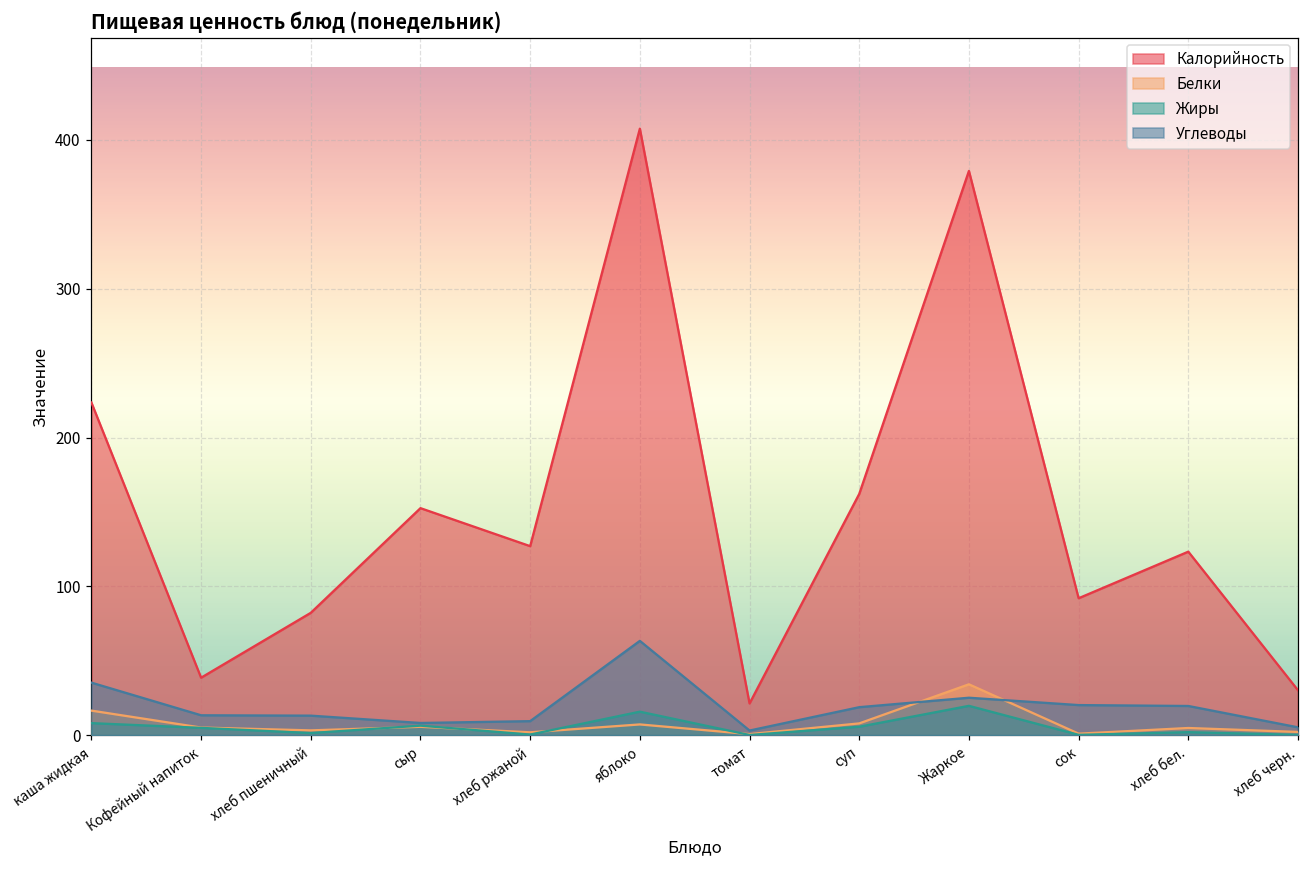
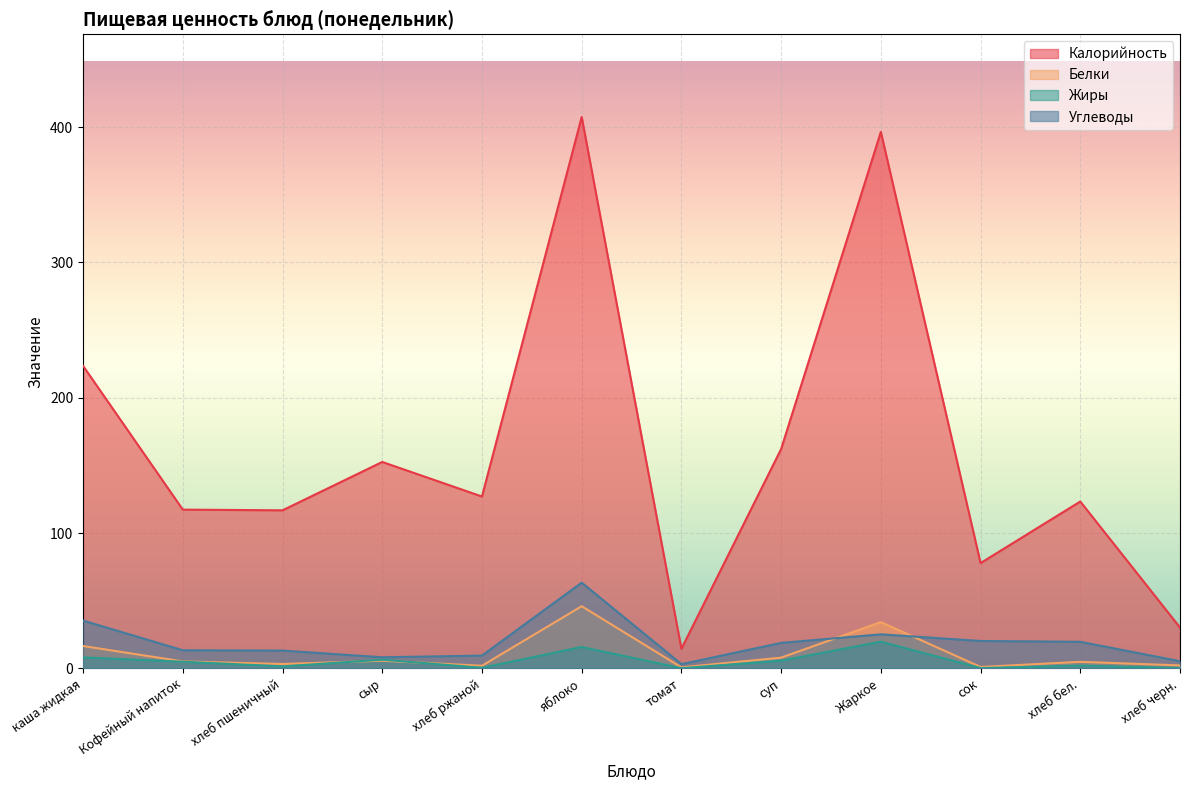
  {
    "Калорийность": {
      "каша жидкая": 224,
-     "Кофейный напиток": 39,
-     "хлеб пшеничный": 82,
+     "Кофейный напиток": 117,
+     "хлеб пшеничный": 117,
      "сыр": 153,
      "хлеб ржаной": 127,
      "яблоко": 408,
-     "томат": 21,
+     "томат": 14,
      "суп": 162,
-     "Жаркое": 379,
-     "сок": 92,
+     "Жаркое": 397,
+     "сок": 78,
      "хлеб бел.": 123,
      "хлеб черн.": 30
    },
    "Белки": {
      "каша жидкая": 16,
-     "яблоко": 7,
+     "яблоко": 46,
      "суп": 8,
      "Жаркое": 34,
      "хлеб бел.": 5,
      "хлеб черн.": 2
    }
  }
